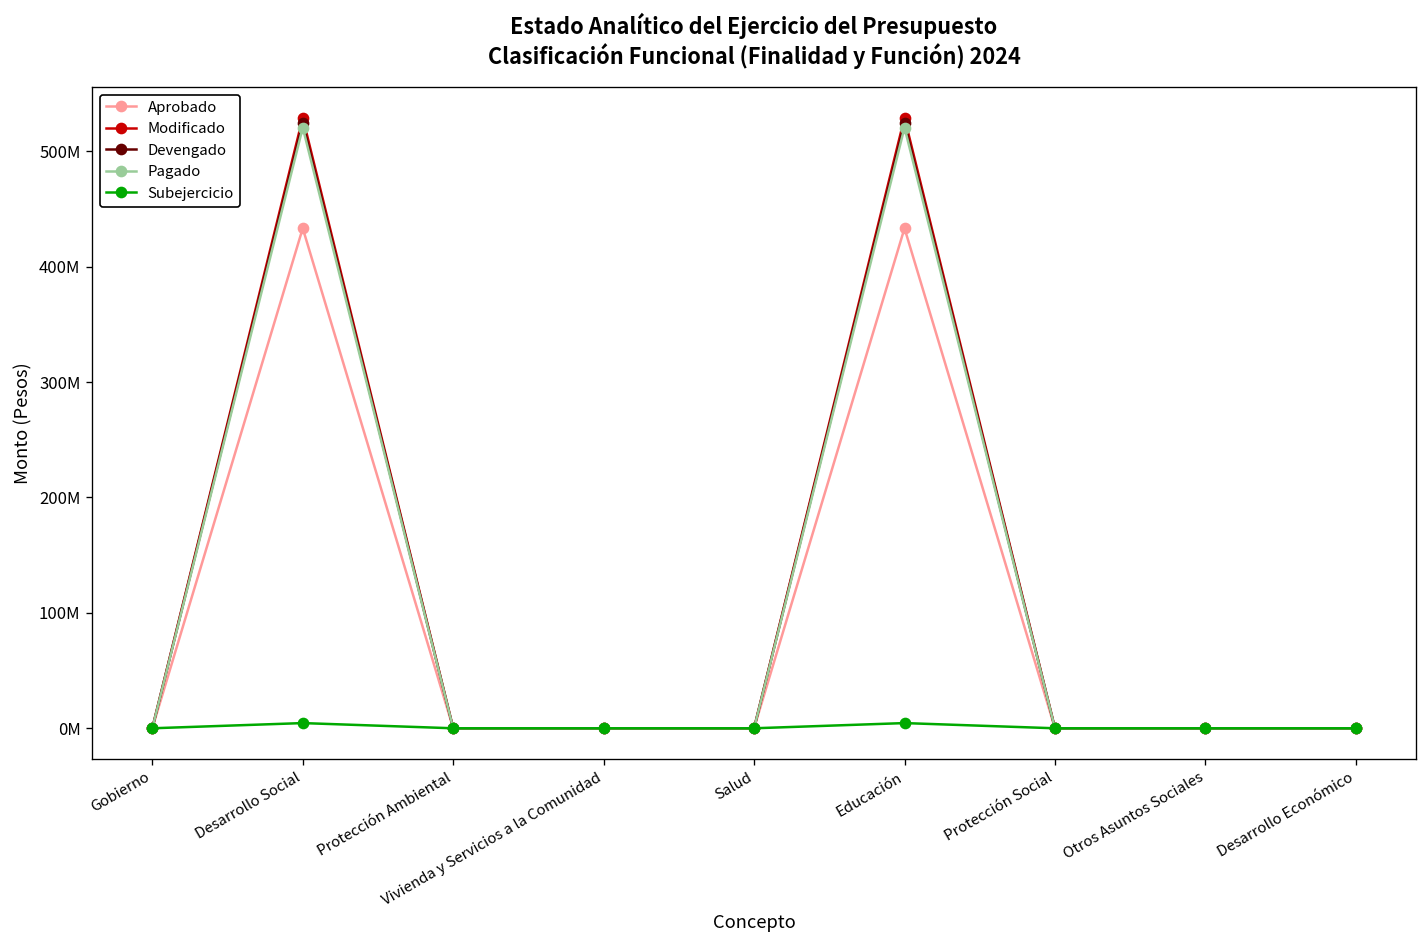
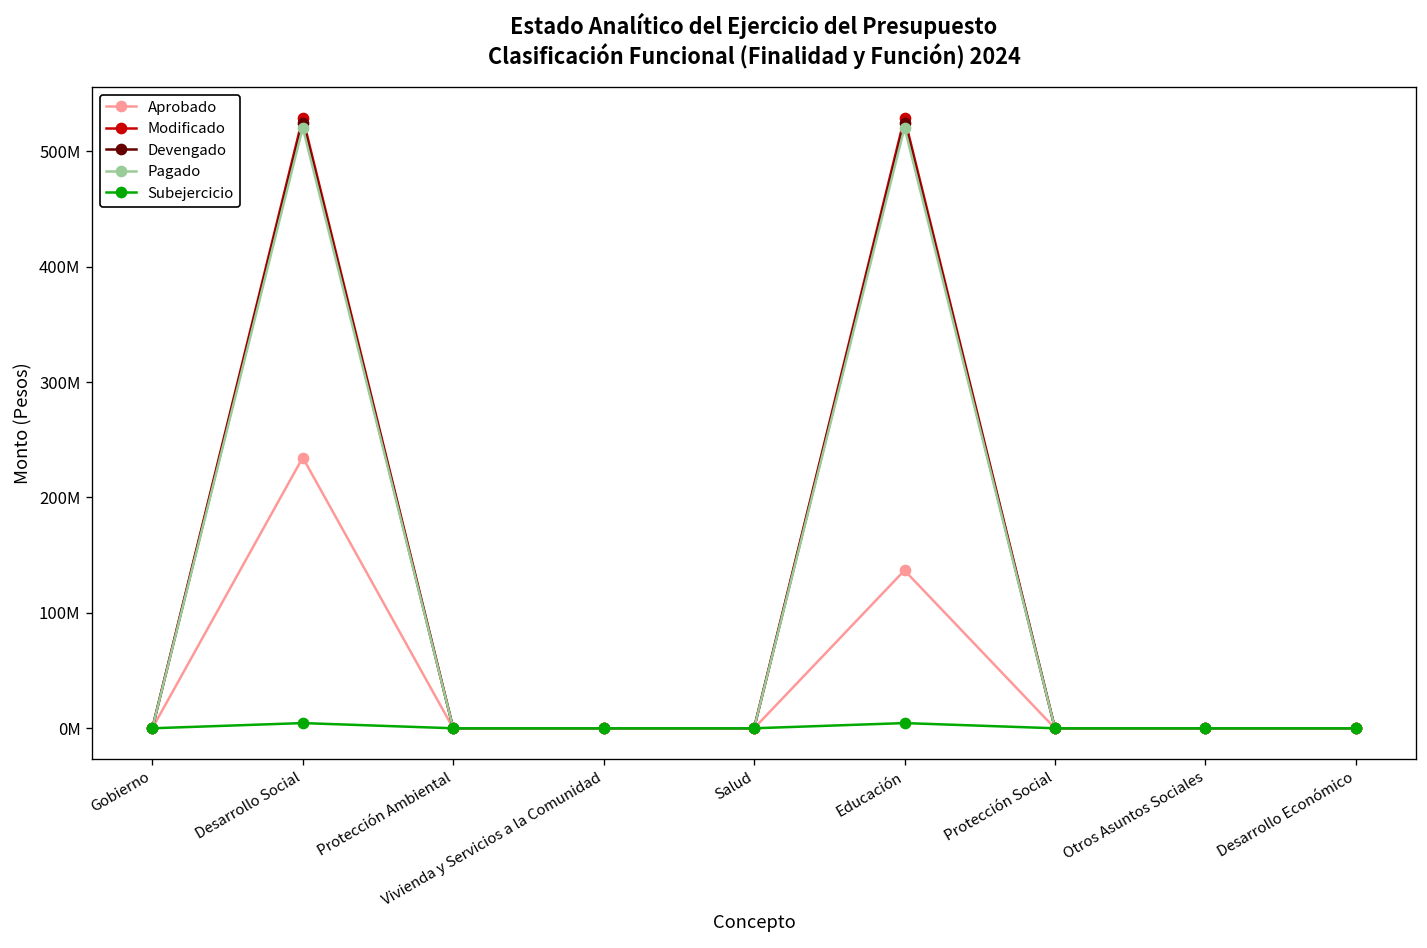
  {
    "Aprobado": {
-     "Desarrollo Social": 430000000,
-     "Educación": 430000000
+     "Desarrollo Social": 230000000,
+     "Educación": 140000000
    },
    "Modificado": {
      "Desarrollo Social": 530000000,
      "Educación": 530000000
    },
    "Devengado": {
      "Desarrollo Social": 520000000,
      "Educación": 520000000
    },
    "Pagado": {
      "Desarrollo Social": 520000000,
      "Educación": 520000000
    },
    "Subejercicio": {
      "Desarrollo Social": 0,
      "Educación": 0
    }
  }
